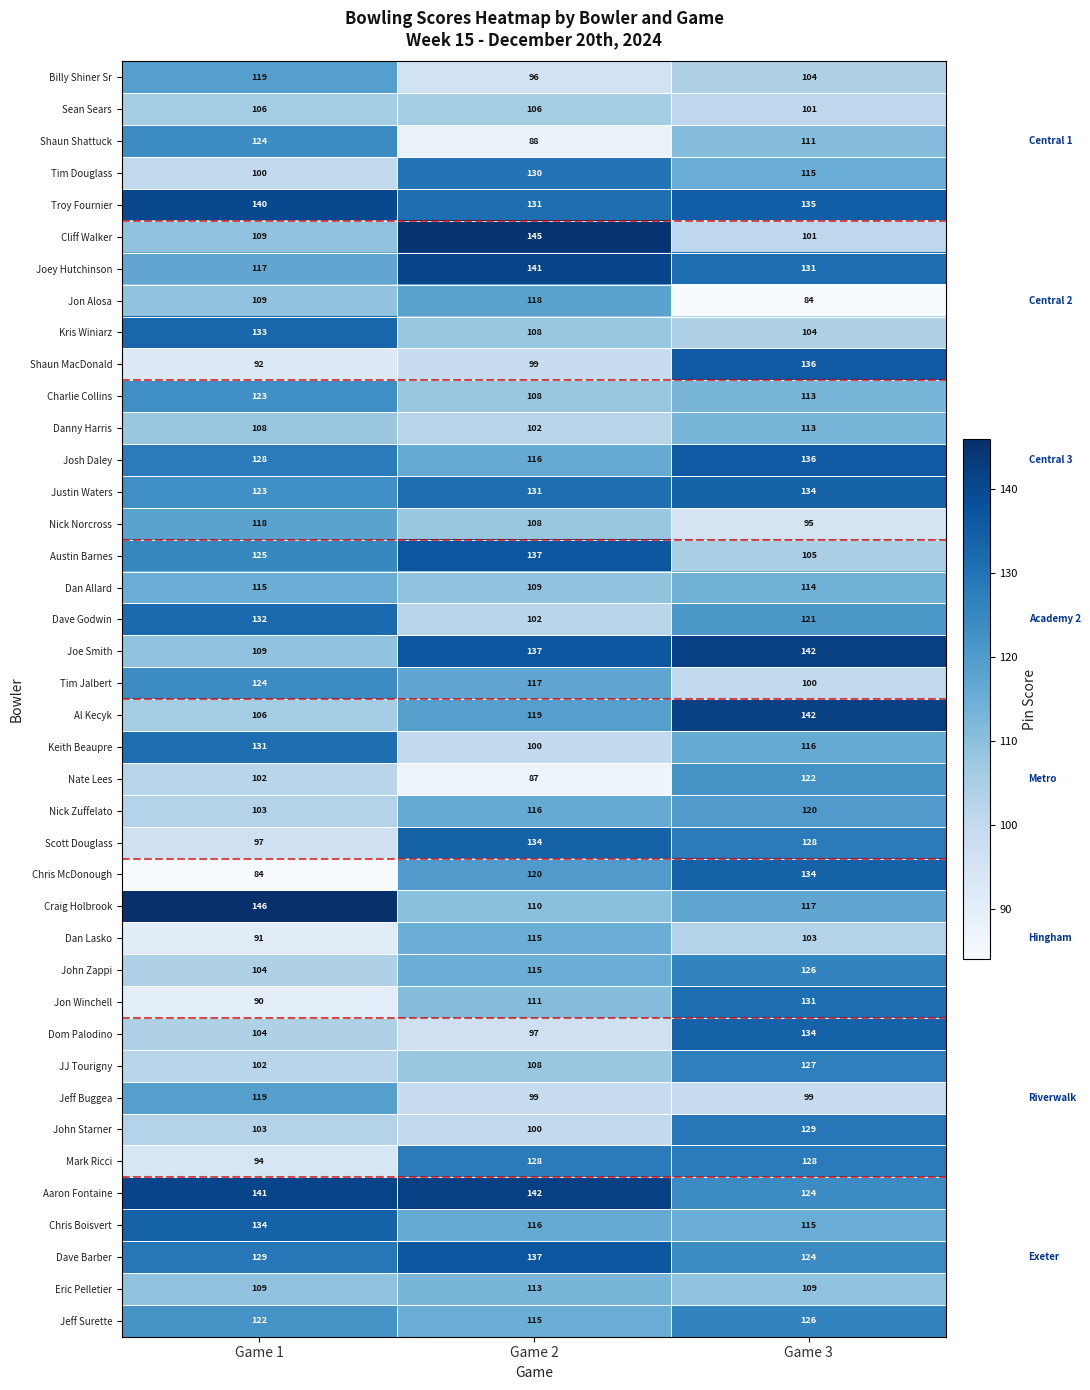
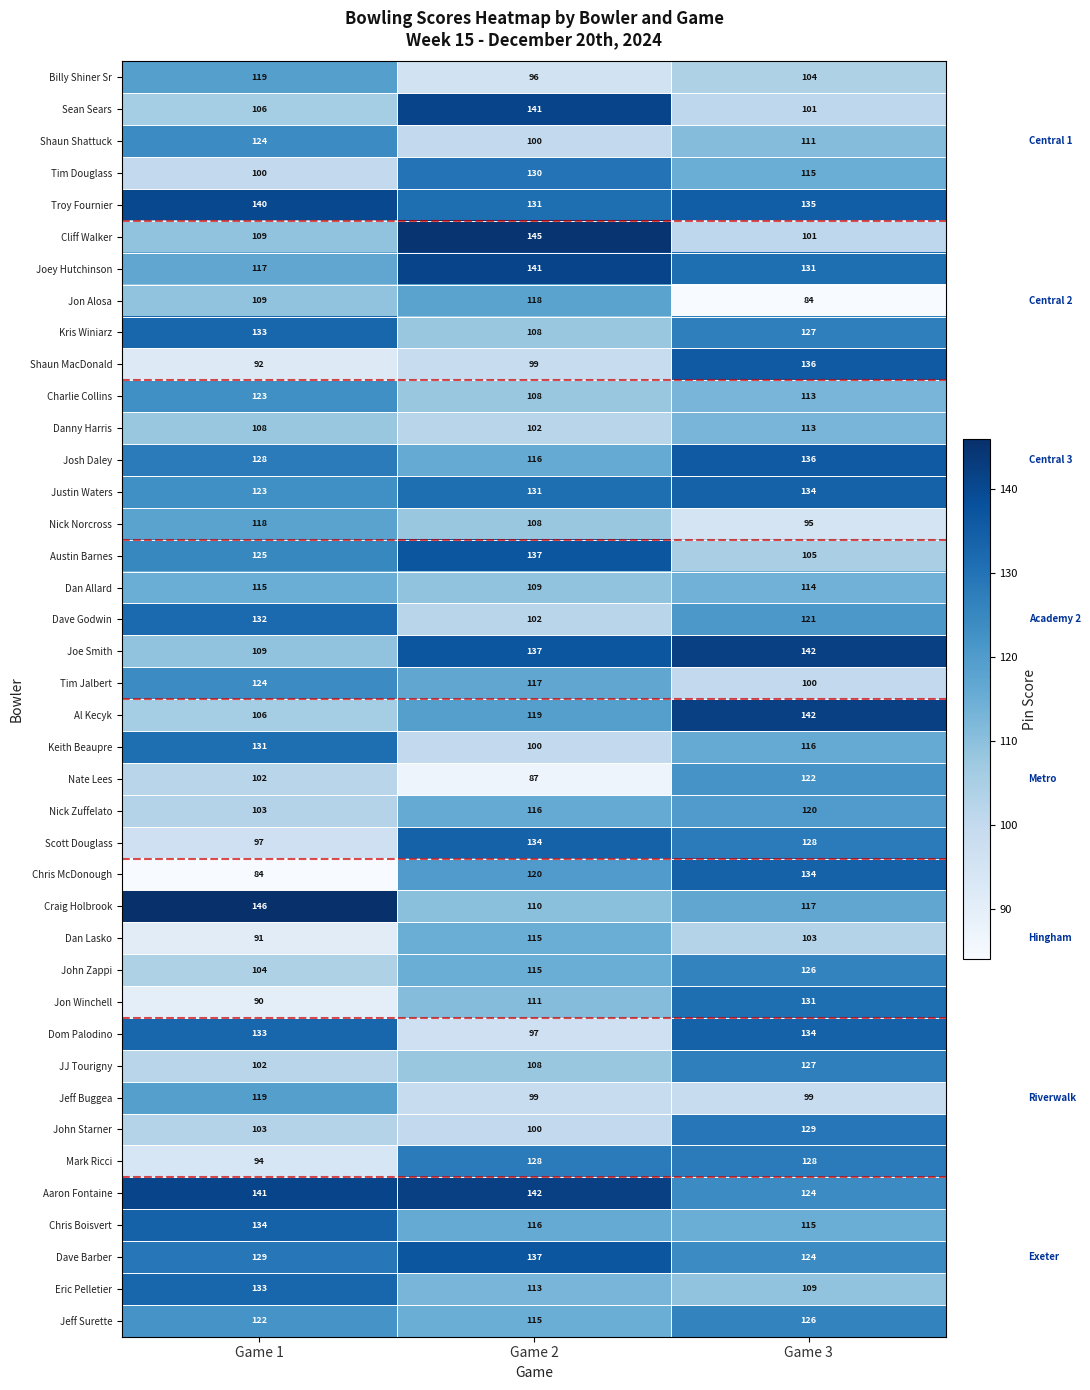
  {
    "Billy Shiner Sr": {
      "Game 1": 119,
      "Game 2": 96,
      "Game 3": 104
    },
    "Sean Sears": {
      "Game 1": 106,
-     "Game 2": 106,
+     "Game 2": 141,
      "Game 3": 101
    },
    "Shaun Shattuck": {
      "Game 1": 124,
-     "Game 2": 88,
+     "Game 2": 100,
      "Game 3": 111
    },
    "Tim Douglass": {
      "Game 1": 100,
      "Game 2": 130,
      "Game 3": 115
    },
    "Troy Fournier": {
      "Game 1": 140,
      "Game 2": 131,
      "Game 3": 135
    },
    "Cliff Walker": {
      "Game 1": 109,
      "Game 2": 145,
      "Game 3": 101
    },
    "Joey Hutchinson": {
      "Game 1": 117,
      "Game 2": 141,
      "Game 3": 131
    },
    "Jon Alosa": {
      "Game 1": 109,
      "Game 2": 118,
      "Game 3": 84
    },
    "Kris Winiarz": {
      "Game 1": 133,
      "Game 2": 108,
-     "Game 3": 104
+     "Game 3": 127
    },
    "Shaun MacDonald": {
      "Game 1": 92,
      "Game 2": 99,
      "Game 3": 136
    },
    "Charlie Collins": {
      "Game 1": 123,
      "Game 2": 108,
      "Game 3": 113
    },
    "Danny Harris": {
      "Game 1": 108,
      "Game 2": 102,
      "Game 3": 113
    },
    "Josh Daley": {
      "Game 1": 128,
      "Game 2": 116,
      "Game 3": 136
    },
    "Justin Waters": {
      "Game 1": 123,
      "Game 2": 131,
      "Game 3": 134
    },
    "Nick Norcross": {
      "Game 1": 118,
      "Game 2": 108,
      "Game 3": 95
    },
    "Austin Barnes": {
      "Game 1": 125,
      "Game 2": 137,
      "Game 3": 105
    },
    "Dan Allard": {
      "Game 1": 115,
      "Game 2": 109,
      "Game 3": 114
    },
    "Dave Godwin": {
      "Game 1": 132,
      "Game 2": 102,
      "Game 3": 121
    },
    "Joe Smith": {
      "Game 1": 109,
      "Game 2": 137,
      "Game 3": 142
    },
    "Tim Jalbert": {
      "Game 1": 124,
      "Game 2": 117,
      "Game 3": 100
    },
    "Al Kecyk": {
      "Game 1": 106,
      "Game 2": 119,
      "Game 3": 142
    },
    "Keith Beaupre": {
      "Game 1": 131,
      "Game 2": 100,
      "Game 3": 116
    },
    "Nate Lees": {
      "Game 1": 102,
      "Game 2": 87,
      "Game 3": 122
    },
    "Nick Zuffelato": {
      "Game 1": 103,
      "Game 2": 116,
      "Game 3": 120
    },
    "Scott Douglass": {
      "Game 1": 97,
      "Game 2": 134,
      "Game 3": 128
    },
    "Chris McDonough": {
      "Game 1": 84,
      "Game 2": 120,
      "Game 3": 134
    },
    "Craig Holbrook": {
      "Game 1": 146,
      "Game 2": 110,
      "Game 3": 117
    },
    "Dan Lasko": {
      "Game 1": 91,
      "Game 2": 115,
      "Game 3": 103
    },
    "John Zappi": {
      "Game 1": 104,
      "Game 2": 115,
      "Game 3": 126
    },
    "Jon Winchell": {
      "Game 1": 90,
      "Game 2": 111,
      "Game 3": 131
    },
    "Dom Palodino": {
-     "Game 1": 104,
+     "Game 1": 133,
      "Game 2": 97,
      "Game 3": 134
    },
    "JJ Tourigny": {
      "Game 1": 102,
      "Game 2": 108,
      "Game 3": 127
    },
    "Jeff Buggea": {
      "Game 1": 119,
      "Game 2": 99,
      "Game 3": 99
    },
    "John Starner": {
      "Game 1": 103,
      "Game 2": 100,
      "Game 3": 129
    },
    "Mark Ricci": {
      "Game 1": 94,
      "Game 2": 128,
      "Game 3": 128
    },
    "Aaron Fontaine": {
      "Game 1": 141,
      "Game 2": 142,
      "Game 3": 124
    },
    "Chris Boisvert": {
      "Game 1": 134,
      "Game 2": 116,
      "Game 3": 115
    },
    "Dave Barber": {
      "Game 1": 129,
      "Game 2": 137,
      "Game 3": 124
    },
    "Eric Pelletier": {
-     "Game 1": 109,
+     "Game 1": 133,
      "Game 2": 113,
      "Game 3": 109
    },
    "Jeff Surette": {
      "Game 1": 122,
      "Game 2": 115,
      "Game 3": 126
    }
  }
